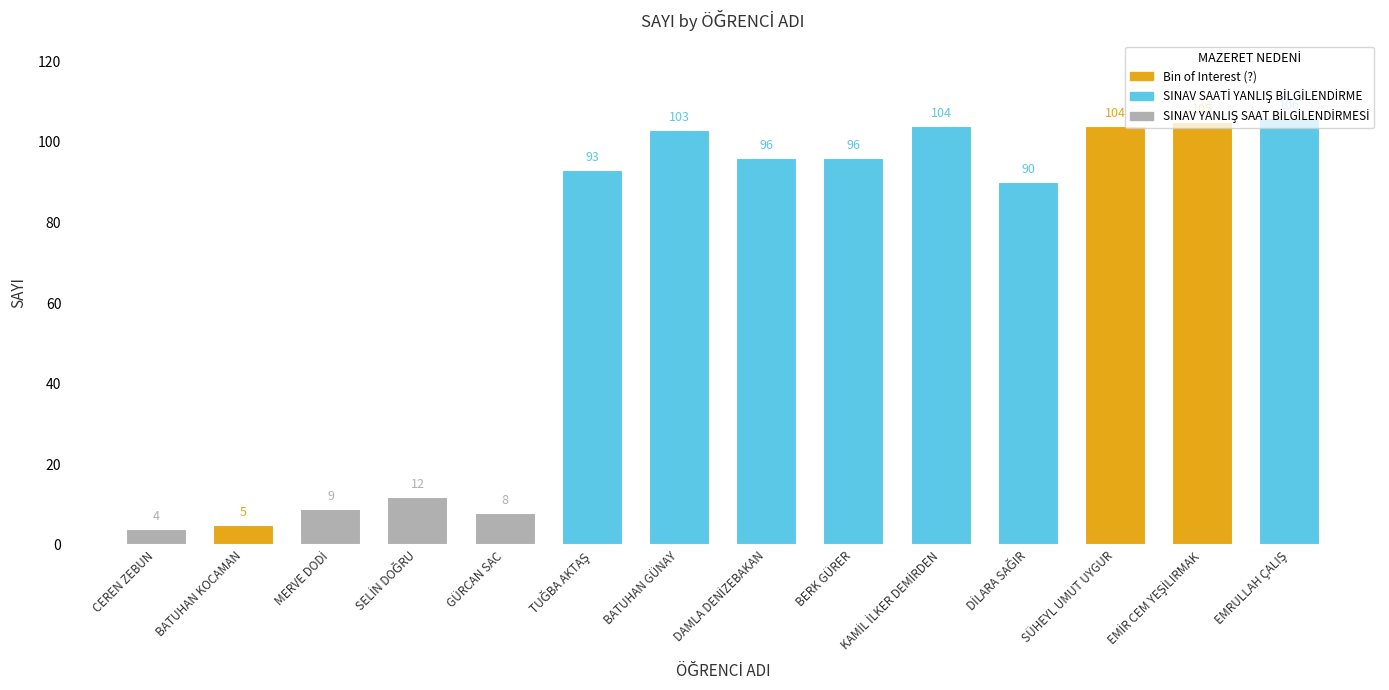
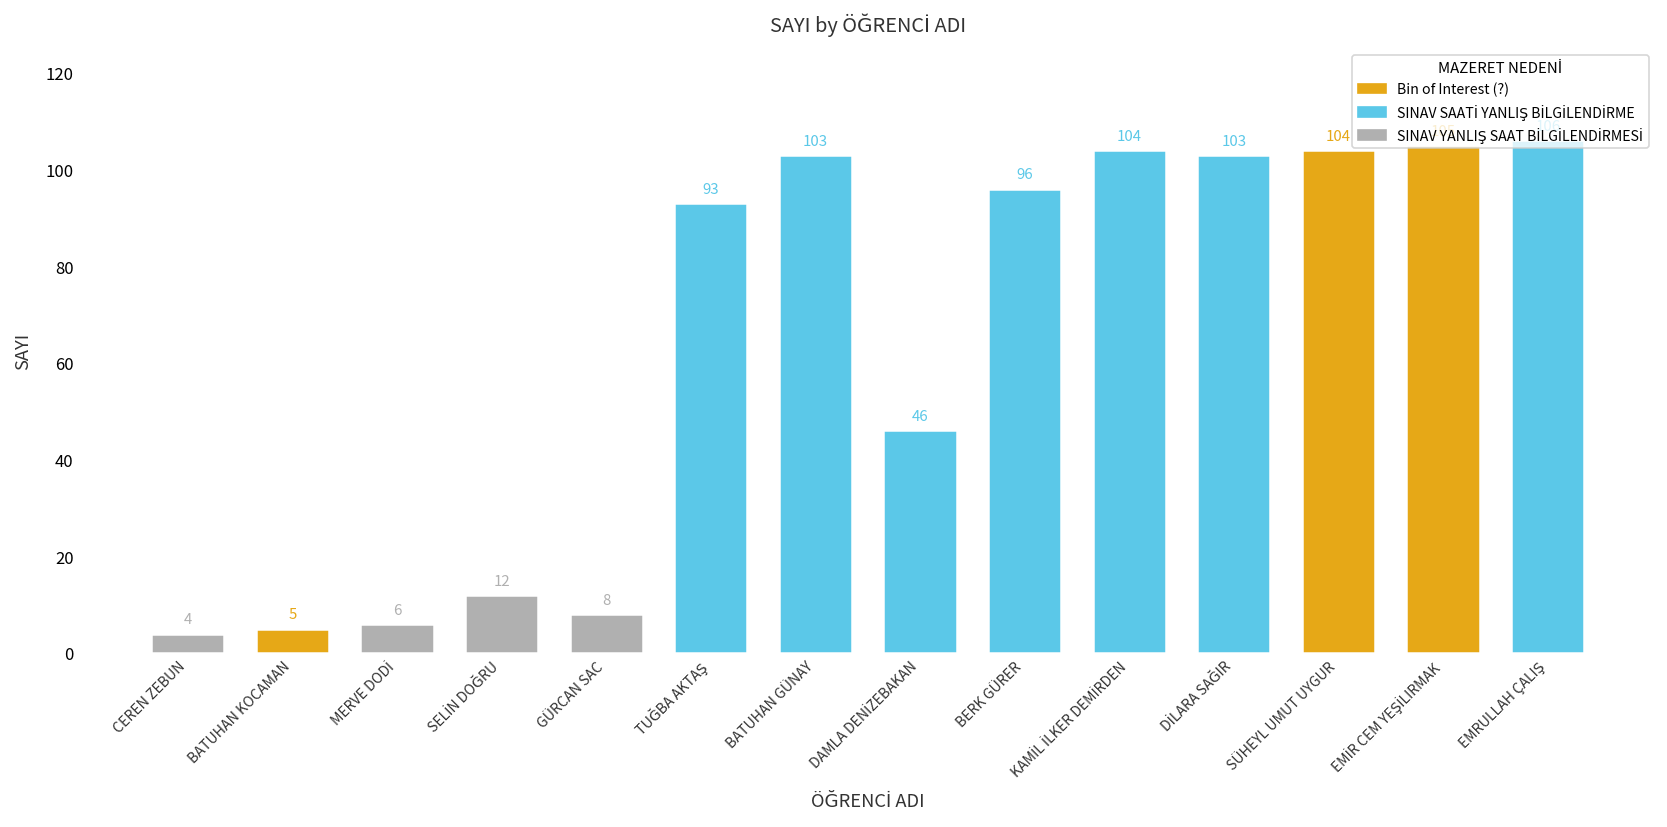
  {
    "CEREN ZEBUN": 4,
    "BATUHAN KOCAMAN": 5,
-   "MERVE DODİ": 9,
+   "MERVE DODİ": 6,
    "SELİN DOĞRU": 12,
    "GÜRCAN SAC": 8,
    "TUĞBA AKTAŞ": 93,
    "BATUHAN GÜNAY": 103,
-   "DAMLA DENİZEBAKAN": 96,
+   "DAMLA DENİZEBAKAN": 46,
    "BERK GÜRER": 96,
    "KAMİL İLKER DEMİRDEN": 104,
-   "DİLARA SAĞIR": 90
+   "DİLARA SAĞIR": 103
  }
